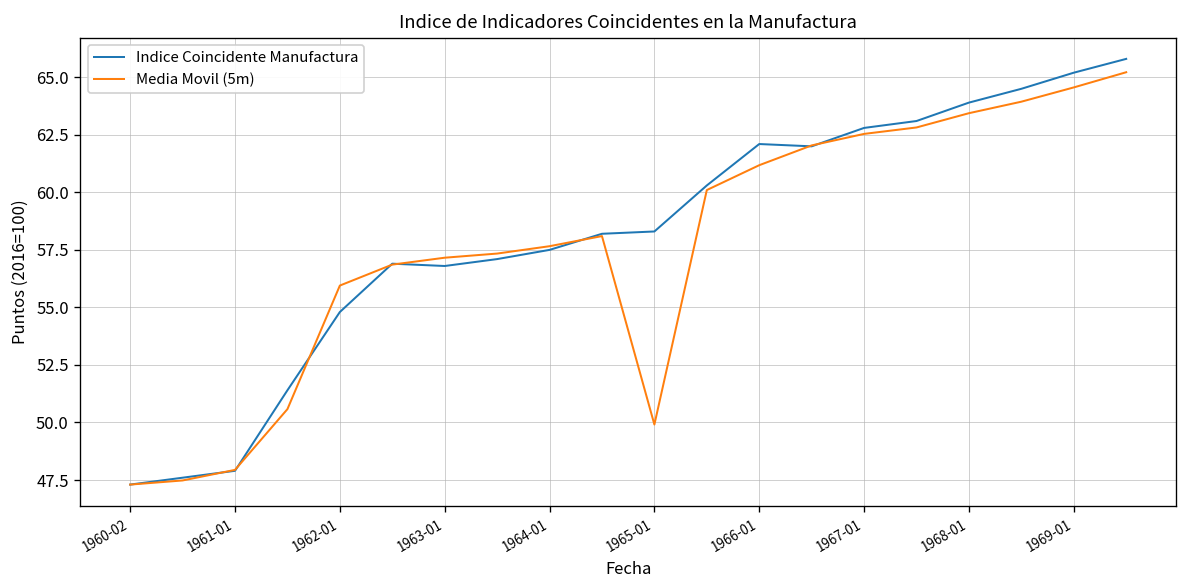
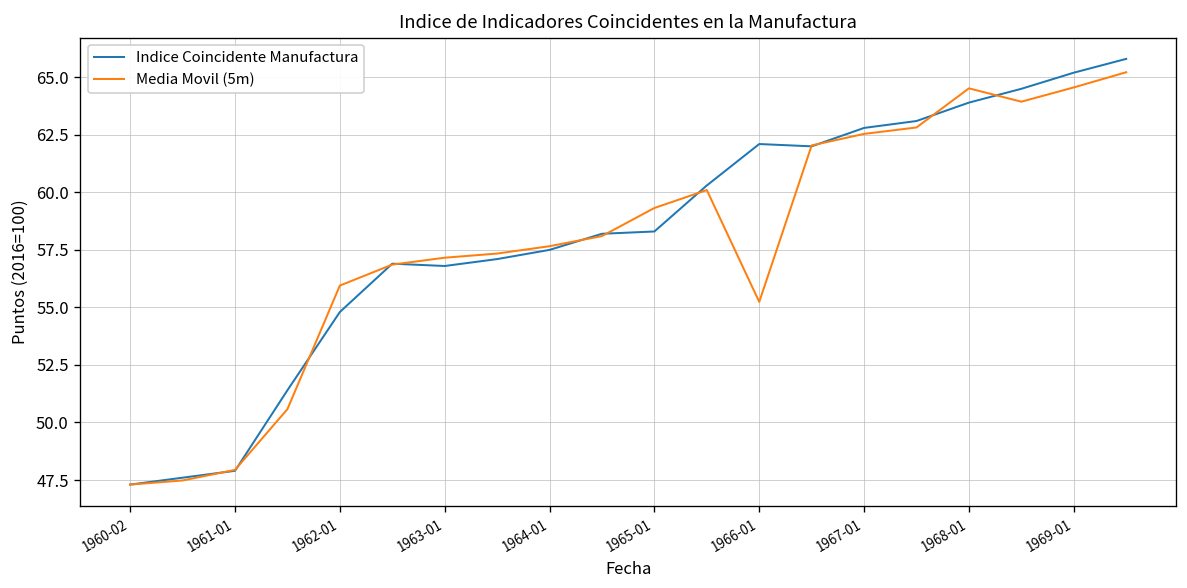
  {
    "Indice Coincidente Manufactura": {
      "1962-01": 54.8,
      "1963-01": 56.8,
      "1964-01": 57.5,
      "1965-01": 58.3,
      "1966-01": 62.1,
      "1967-01": 62.8,
      "1968-01": 63.9,
      "1969-01": 65.2
    },
    "Media Movil (5m)": {
      "1962-01": 56.0,
      "1963-01": 57.2,
      "1964-01": 57.7,
-     "1965-01": 49.9,
-     "1966-01": 61.2,
+     "1965-01": 59.3,
+     "1966-01": 55.2,
      "1967-01": 62.5,
-     "1968-01": 63.4,
+     "1968-01": 64.5,
      "1969-01": 64.6
    }
  }
